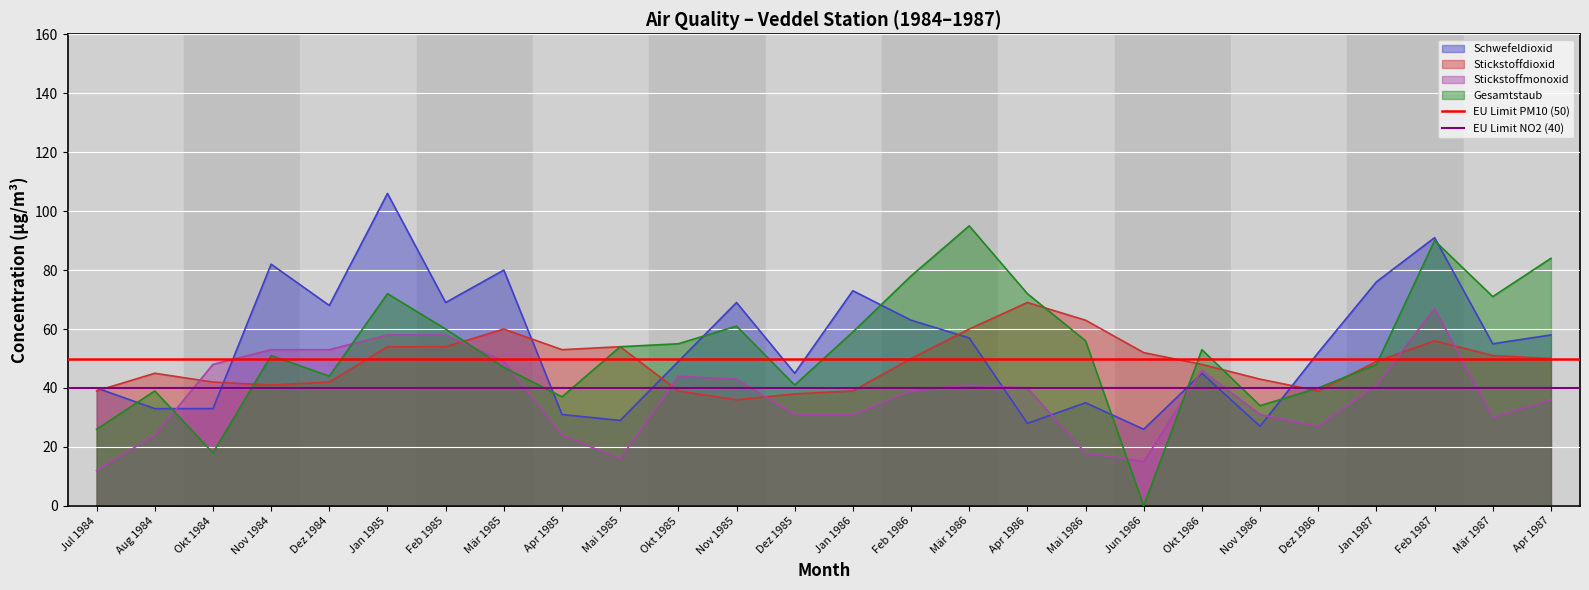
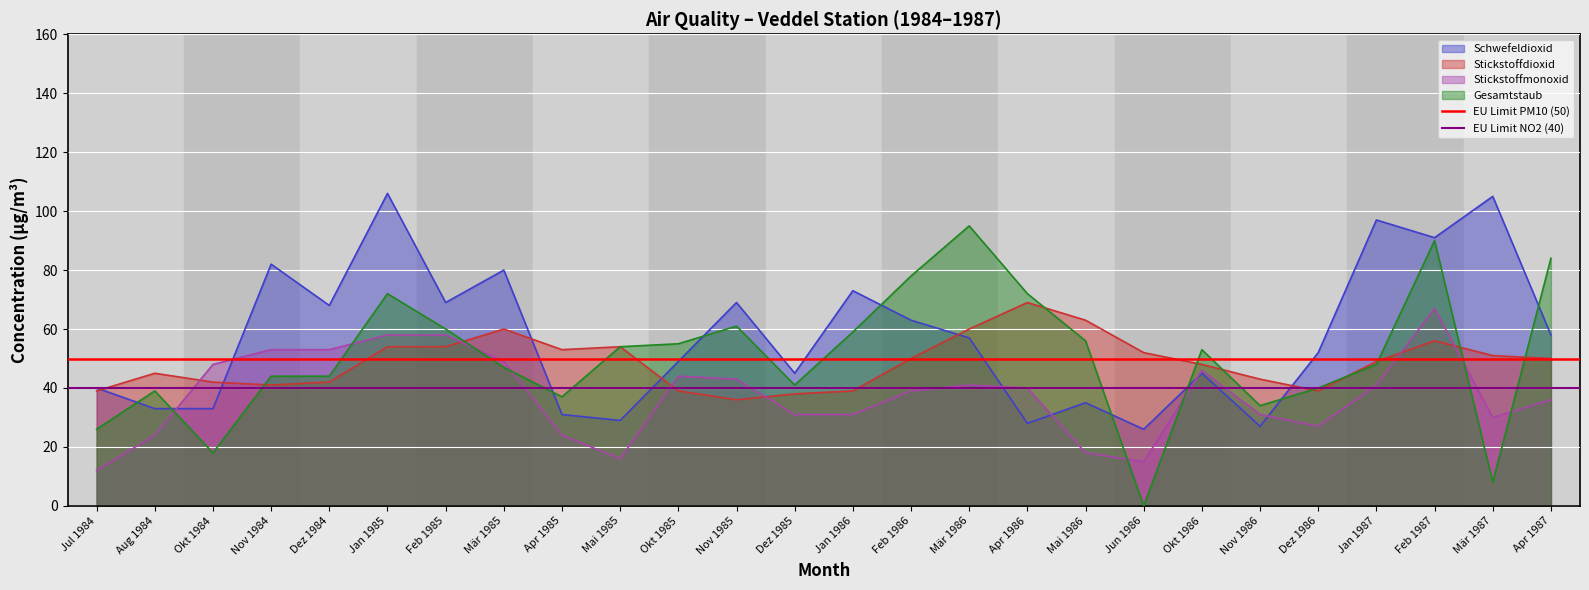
  {
    "Schwefeldioxid": {
      "Jul 1984": 40,
      "Aug 1984": 33,
      "Okt 1984": 33,
      "Nov 1984": 82,
      "Dez 1984": 68,
      "Jan 1985": 106,
      "Feb 1985": 69,
      "Mär 1985": 80,
      "Apr 1985": 31,
      "Mai 1985": 29,
      "Okt 1985": 49,
      "Nov 1985": 69,
      "Dez 1985": 45,
      "Jan 1986": 73,
      "Feb 1986": 63,
      "Mär 1986": 57,
      "Apr 1986": 28,
      "Mai 1986": 35,
      "Jun 1986": 26,
      "Okt 1986": 45,
      "Nov 1986": 27,
      "Dez 1986": 52,
-     "Jan 1987": 76,
+     "Jan 1987": 97,
      "Feb 1987": 91,
-     "Mär 1987": 55,
+     "Mär 1987": 105,
      "Apr 1987": 58
    },
    "Stickstoffdioxid": {
      "Jul 1984": 39,
      "Aug 1984": 45,
      "Okt 1984": 42,
      "Nov 1984": 41,
      "Dez 1984": 42,
      "Jan 1985": 54,
      "Feb 1985": 54,
      "Mär 1985": 60,
      "Apr 1985": 53,
      "Okt 1985": 39,
      "Nov 1985": 36,
      "Dez 1985": 38,
      "Jan 1986": 39,
      "Feb 1986": 50,
      "Mär 1986": 60,
      "Apr 1986": 69,
      "Mai 1986": 63,
      "Jun 1986": 52,
      "Okt 1986": 48,
      "Nov 1986": 43,
      "Dez 1986": 39,
      "Jan 1987": 49,
      "Feb 1987": 56,
      "Mär 1987": 51,
      "Apr 1987": 50
    },
    "Stickstoffmonoxid": {
      "Jul 1984": 12,
      "Aug 1984": 24,
      "Okt 1984": 48,
      "Nov 1984": 53,
      "Dez 1984": 53,
      "Jan 1985": 58,
      "Feb 1985": 58,
      "Mär 1985": 49,
      "Apr 1985": 24,
      "Mai 1985": 16,
      "Okt 1985": 44,
      "Nov 1985": 43,
      "Dez 1985": 31,
      "Jan 1986": 31,
      "Feb 1986": 39,
      "Mär 1986": 41,
      "Apr 1986": 40,
      "Mai 1986": 18,
      "Jun 1986": 15,
      "Okt 1986": 46,
      "Nov 1986": 31,
      "Dez 1986": 27,
      "Jan 1987": 41,
      "Feb 1987": 67,
      "Mär 1987": 30,
      "Apr 1987": 36
    },
    "Gesamtstaub": {
      "Jul 1984": 26,
      "Aug 1984": 39,
      "Okt 1984": 18,
-     "Nov 1984": 51,
+     "Nov 1984": 44,
      "Dez 1984": 44,
      "Jan 1985": 72,
      "Feb 1985": 60,
      "Mär 1985": 47,
      "Apr 1985": 37,
      "Okt 1985": 55,
      "Nov 1985": 61,
      "Dez 1985": 41,
      "Jan 1986": 59,
      "Feb 1986": 78,
      "Mär 1986": 95,
      "Apr 1986": 72,
      "Mai 1986": 56,
      "Jun 1986": 0,
      "Okt 1986": 53,
      "Nov 1986": 34,
      "Dez 1986": 40,
      "Jan 1987": 48,
      "Feb 1987": 90,
-     "Mär 1987": 71,
+     "Mär 1987": 8,
      "Apr 1987": 84
    }
  }
